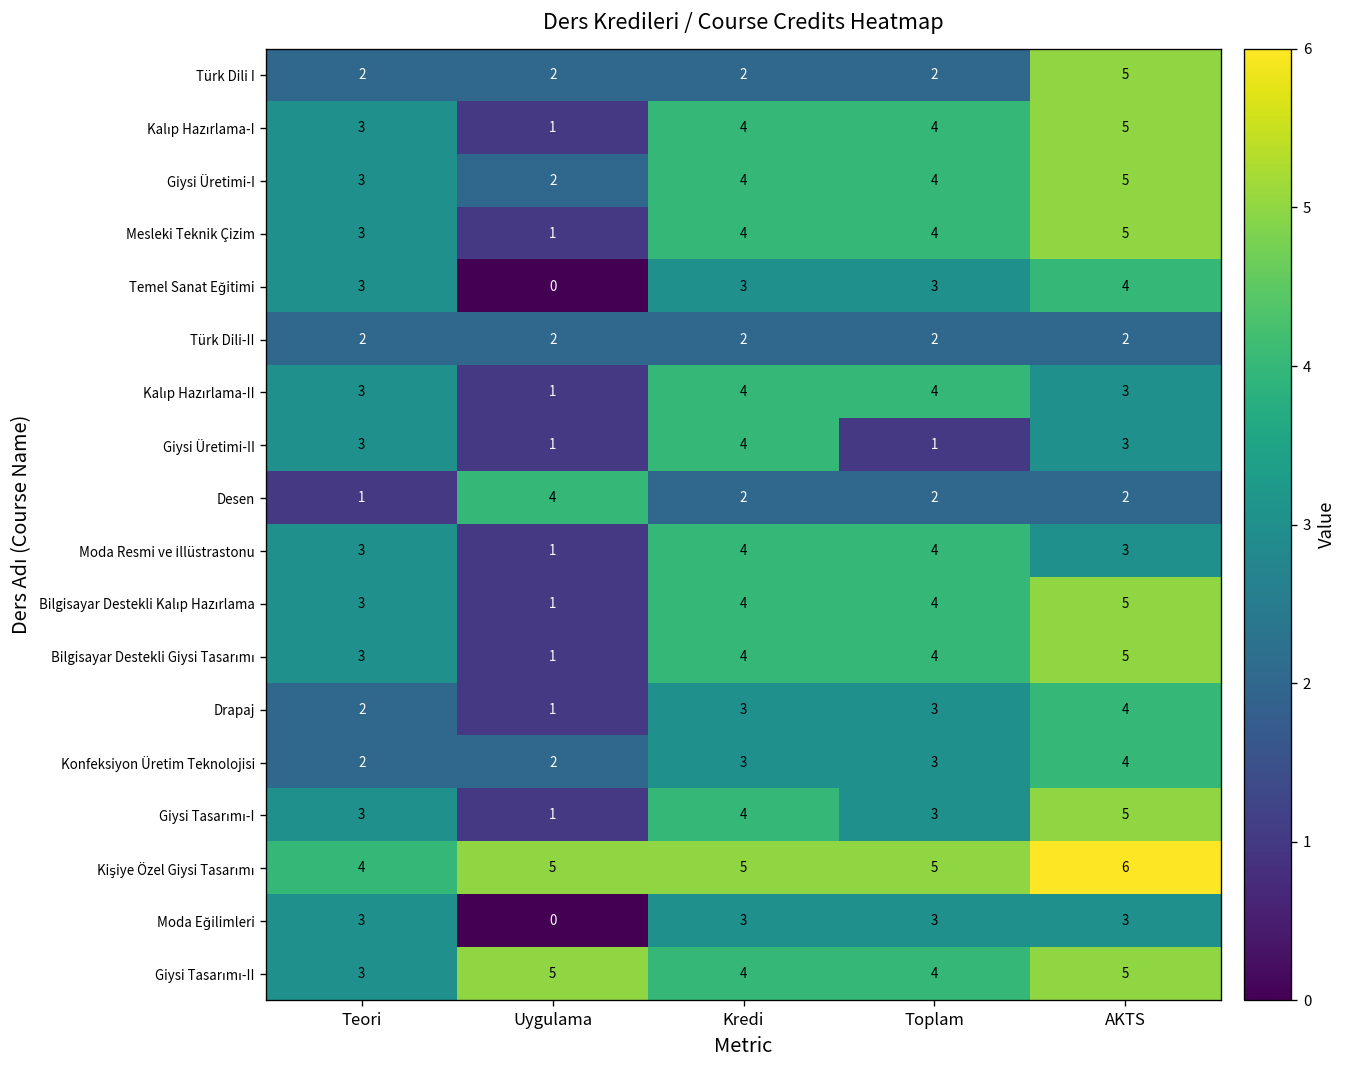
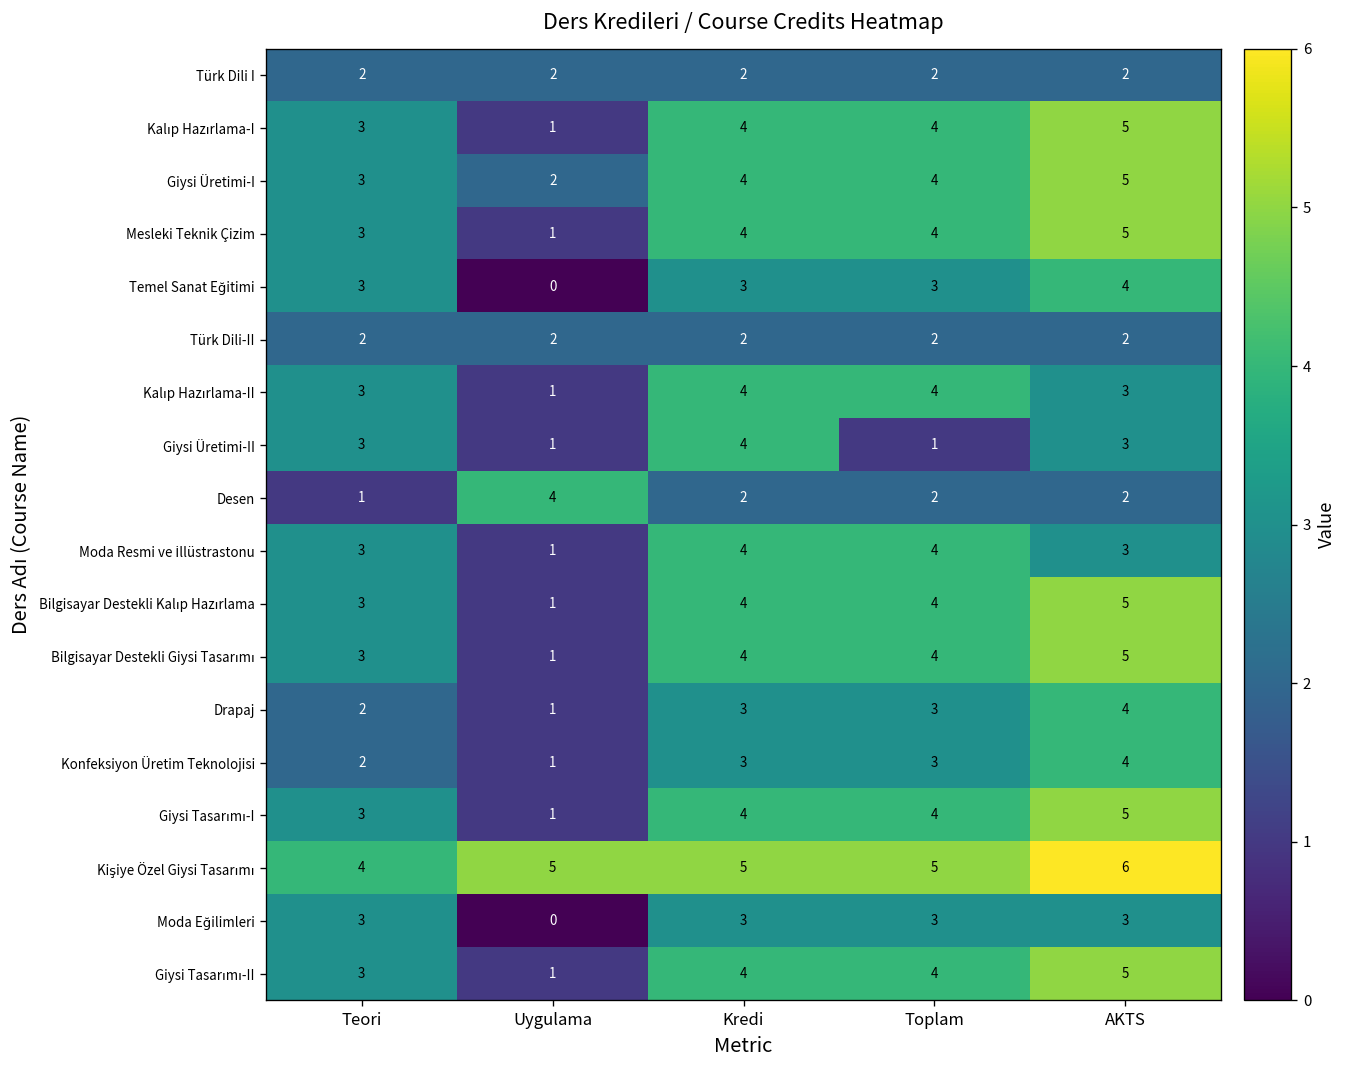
  {
    "Türk Dili I": {
      "Teori": 2,
      "Uygulama": 2,
      "Kredi": 2,
      "Toplam": 2,
-     "AKTS": 5
+     "AKTS": 2
    },
    "Kalıp Hazırlama-I": {
      "Teori": 3,
      "Uygulama": 1,
      "Kredi": 4,
      "Toplam": 4,
      "AKTS": 5
    },
    "Giysi Üretimi-I": {
      "Teori": 3,
      "Uygulama": 2,
      "Kredi": 4,
      "Toplam": 4,
      "AKTS": 5
    },
    "Mesleki Teknik Çizim": {
      "Teori": 3,
      "Uygulama": 1,
      "Kredi": 4,
      "Toplam": 4,
      "AKTS": 5
    },
    "Temel Sanat Eğitimi": {
      "Teori": 3,
      "Uygulama": 0,
      "Kredi": 3,
      "Toplam": 3,
      "AKTS": 4
    },
    "Türk Dili-II": {
      "Teori": 2,
      "Uygulama": 2,
      "Kredi": 2,
      "Toplam": 2,
      "AKTS": 2
    },
    "Kalıp Hazırlama-II": {
      "Teori": 3,
      "Uygulama": 1,
      "Kredi": 4,
      "Toplam": 4,
      "AKTS": 3
    },
    "Giysi Üretimi-II": {
      "Teori": 3,
      "Uygulama": 1,
      "Kredi": 4,
      "Toplam": 1,
      "AKTS": 3
    },
    "Desen": {
      "Teori": 1,
      "Uygulama": 4,
      "Kredi": 2,
      "Toplam": 2,
      "AKTS": 2
    },
    "Moda Resmi ve İllüstrastonu": {
      "Teori": 3,
      "Uygulama": 1,
      "Kredi": 4,
      "Toplam": 4,
      "AKTS": 3
    },
    "Bilgisayar Destekli Kalıp Hazırlama": {
      "Teori": 3,
      "Uygulama": 1,
      "Kredi": 4,
      "Toplam": 4,
      "AKTS": 5
    },
    "Bilgisayar Destekli Giysi Tasarımı": {
      "Teori": 3,
      "Uygulama": 1,
      "Kredi": 4,
      "Toplam": 4,
      "AKTS": 5
    },
    "Drapaj": {
      "Teori": 2,
      "Uygulama": 1,
      "Kredi": 3,
      "Toplam": 3,
      "AKTS": 4
    },
    "Konfeksiyon Üretim Teknolojisi": {
      "Teori": 2,
-     "Uygulama": 2,
+     "Uygulama": 1,
      "Kredi": 3,
      "Toplam": 3,
      "AKTS": 4
    },
    "Giysi Tasarımı-I": {
      "Teori": 3,
      "Uygulama": 1,
      "Kredi": 4,
-     "Toplam": 3,
+     "Toplam": 4,
      "AKTS": 5
    },
    "Kişiye Özel Giysi Tasarımı": {
      "Teori": 4,
      "Uygulama": 5,
      "Kredi": 5,
      "Toplam": 5,
      "AKTS": 6
    },
    "Moda Eğilimleri": {
      "Teori": 3,
      "Uygulama": 0,
      "Kredi": 3,
      "Toplam": 3,
      "AKTS": 3
    },
    "Giysi Tasarımı-II": {
      "Teori": 3,
-     "Uygulama": 5,
+     "Uygulama": 1,
      "Kredi": 4,
      "Toplam": 4,
      "AKTS": 5
    }
  }
